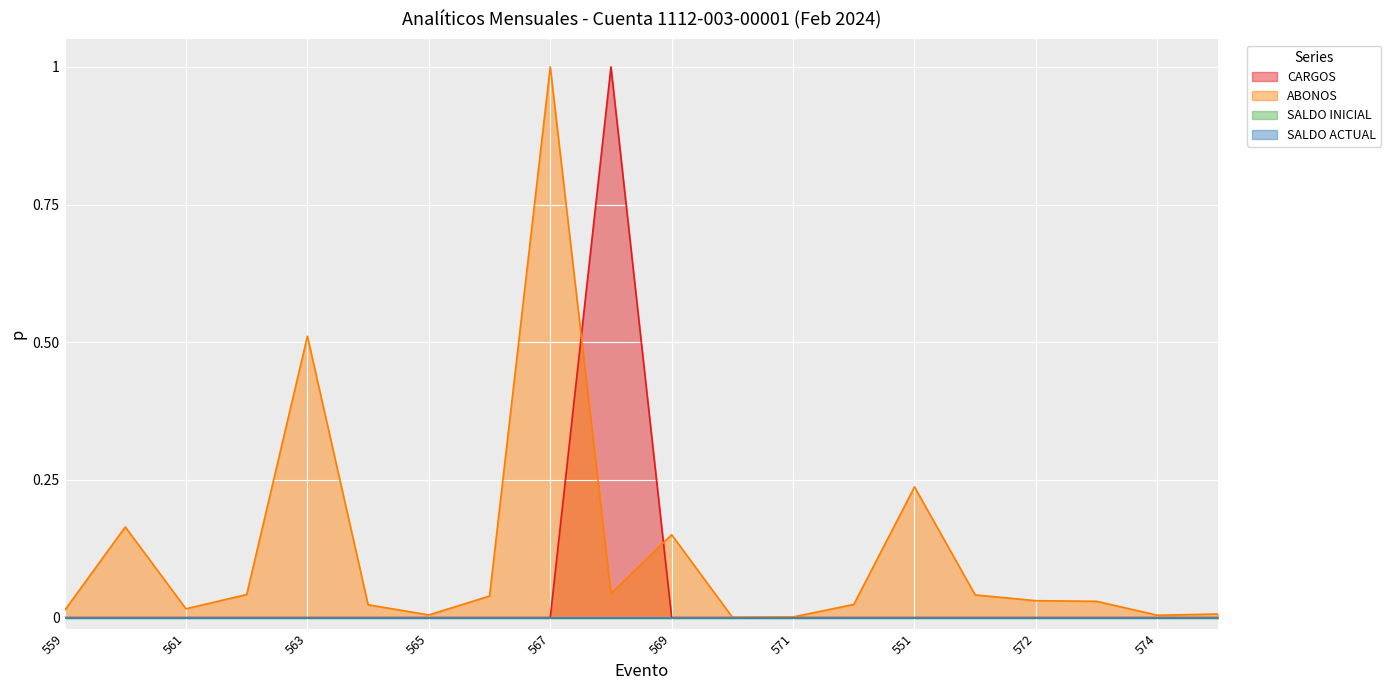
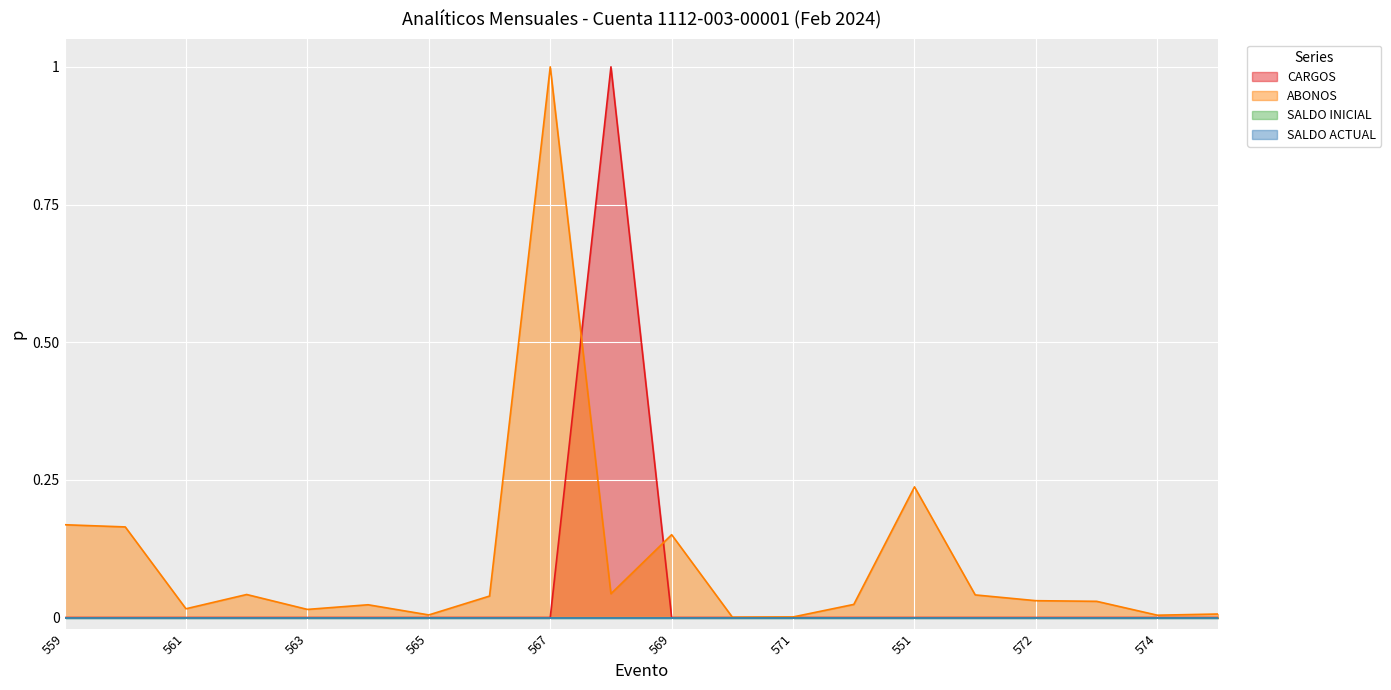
  {
    "ABONOS": {
-     "559": 0.01,
+     "559": 0.17,
      "561": 0.02,
-     "563": 0.51,
+     "563": 0.01,
      "565": 0.00,
      "567": 1.00,
      "569": 0.15,
      "551": 0.24,
      "572": 0.03
    }
  }
